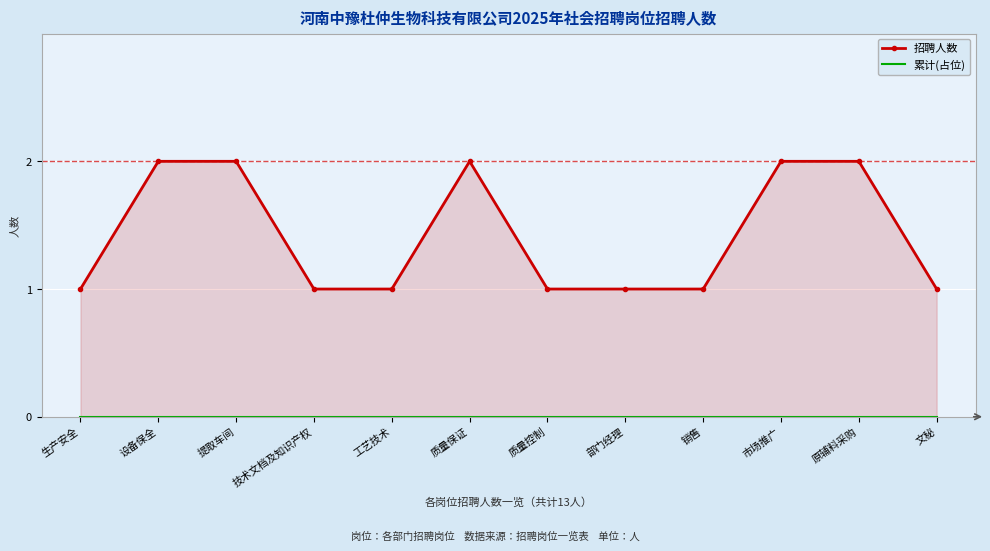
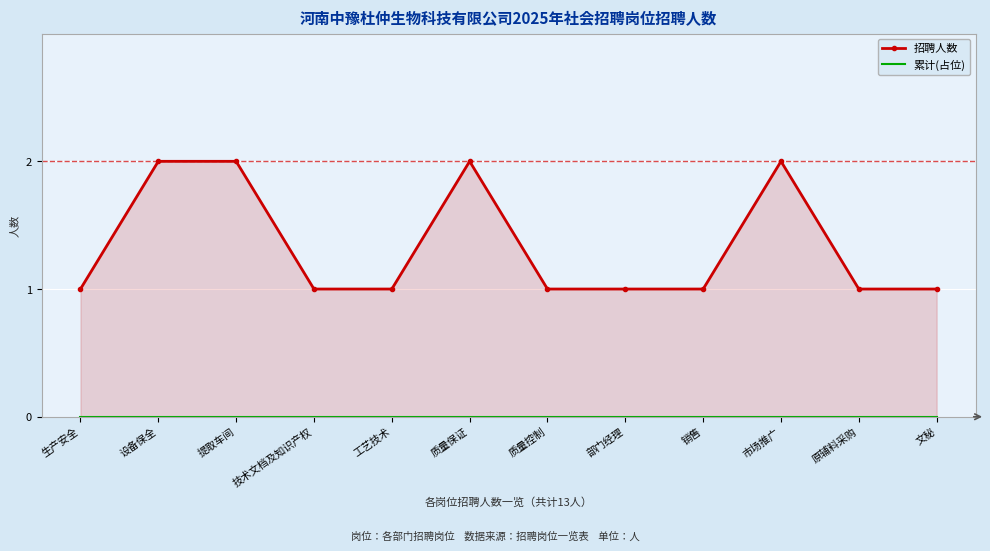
  {
    "招聘人数": {
      "生产安全": 1,
      "设备保全": 2,
      "提取车间": 2,
      "技术文档及知识产权": 1,
      "工艺技术": 1,
      "质量保证": 2,
      "质量控制": 1,
      "部门经理": 1,
      "销售": 1,
      "市场推广": 2,
-     "原辅料采购": 2,
+     "原辅料采购": 1,
      "文秘": 1
    },
    "累计(占位)": {
      "生产安全": 0,
      "设备保全": 0,
      "提取车间": 0,
      "技术文档及知识产权": 0,
      "工艺技术": 0,
      "质量保证": 0,
      "质量控制": 0,
      "部门经理": 0,
      "销售": 0,
      "市场推广": 0,
      "原辅料采购": 0,
      "文秘": 0
    }
  }
